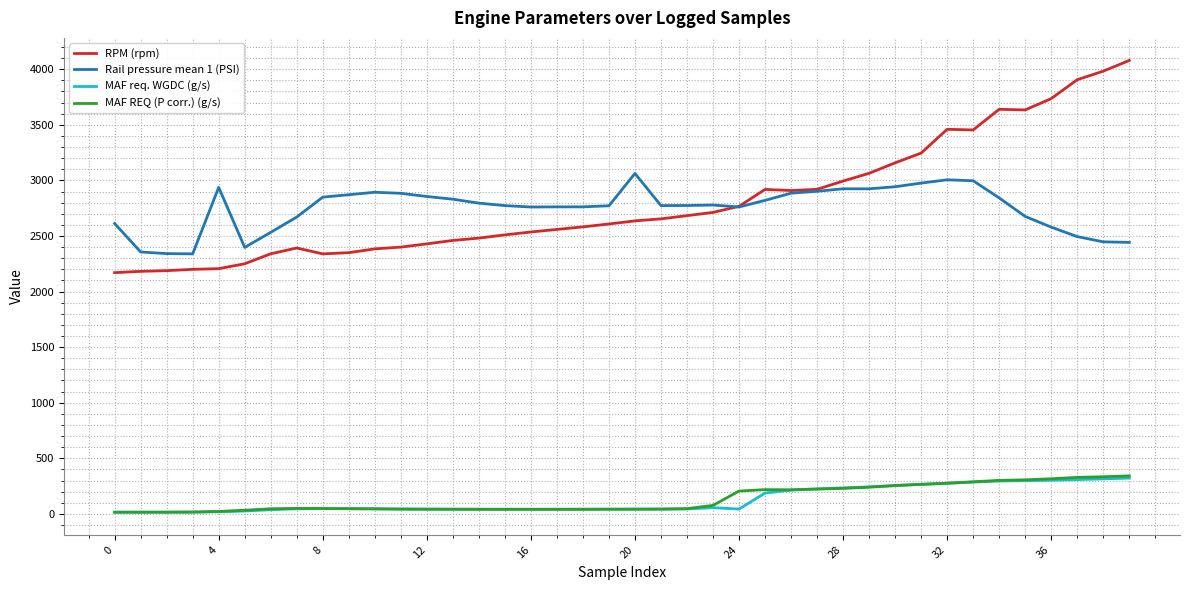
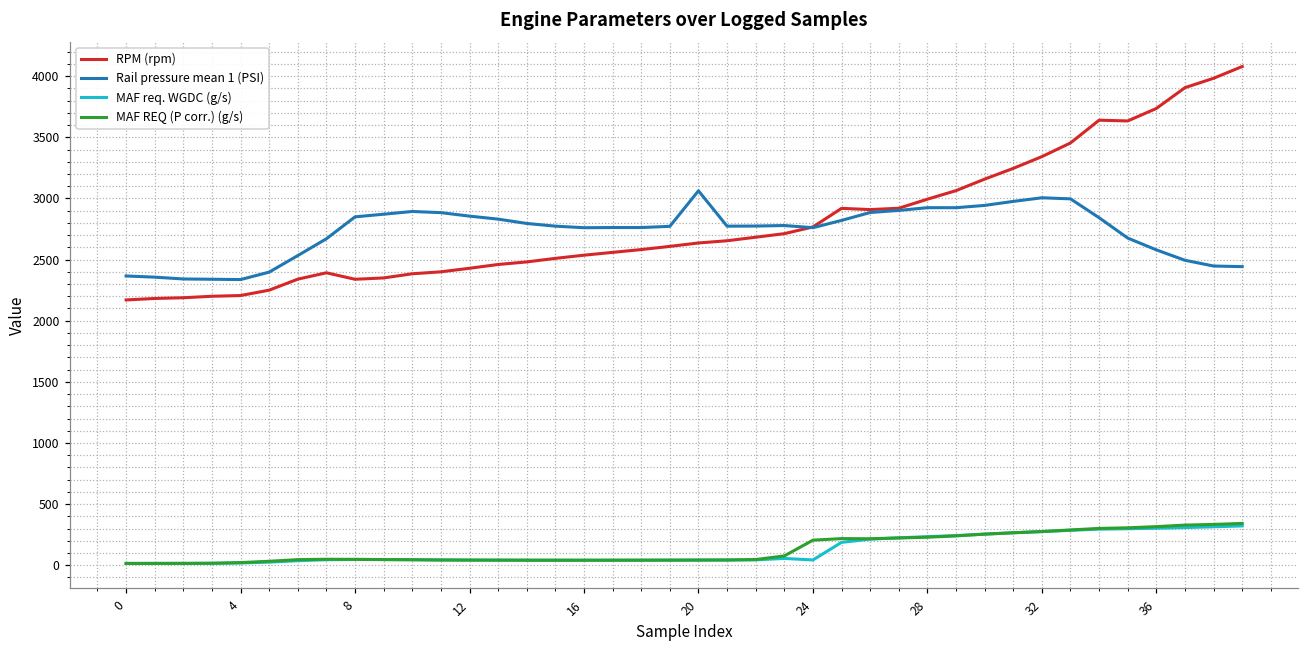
  {
    "RPM (rpm)": {
      "0": 2170,
      "4": 2210,
      "8": 2340,
      "12": 2430,
      "16": 2540,
      "20": 2640,
      "28": 2990,
-     "32": 3460,
+     "32": 3340,
      "36": 3740
    },
    "Rail pressure mean 1 (PSI)": {
-     "0": 2610,
-     "4": 2940,
+     "0": 2370,
+     "4": 2340,
      "8": 2850,
      "12": 2860,
      "16": 2760,
      "20": 3060,
      "28": 2920,
      "32": 3010,
      "36": 2580
    },
    "MAF req. WGDC (g/s)": {
      "24": 40
    },
    "MAF REQ (P corr.) (g/s)": {
      "24": 210
    }
  }
